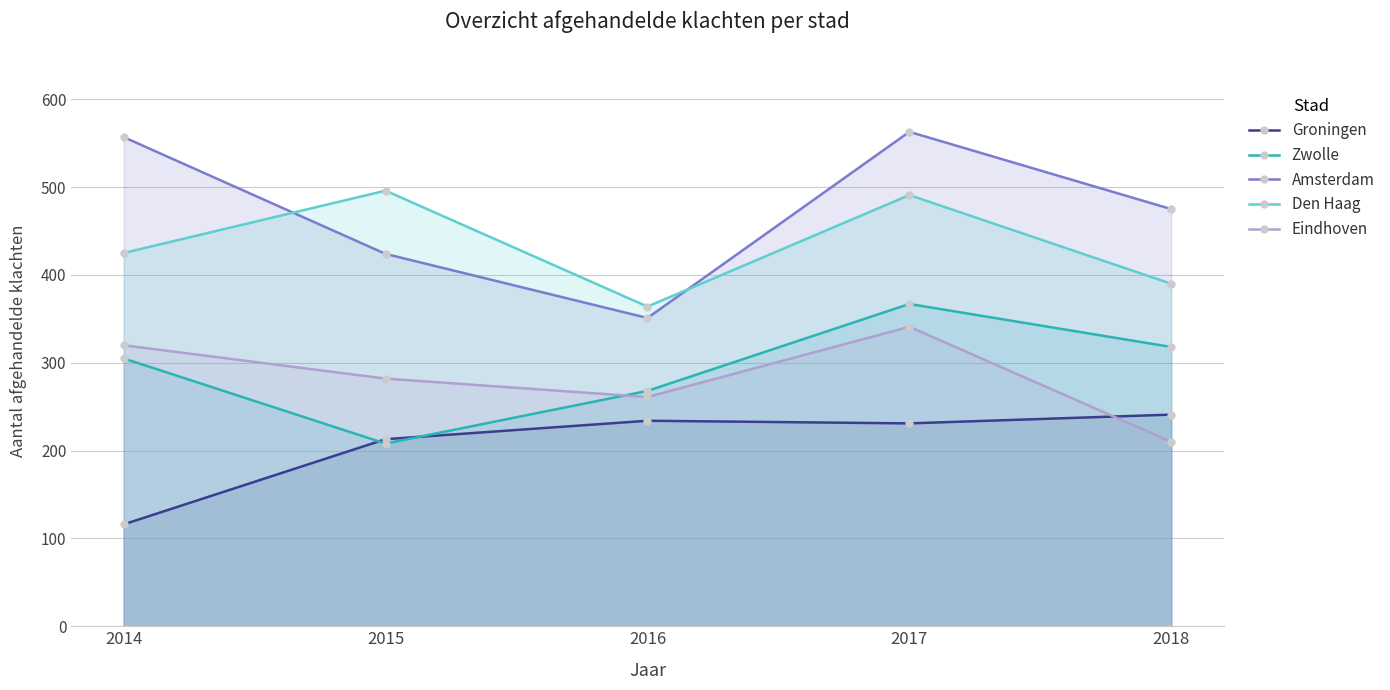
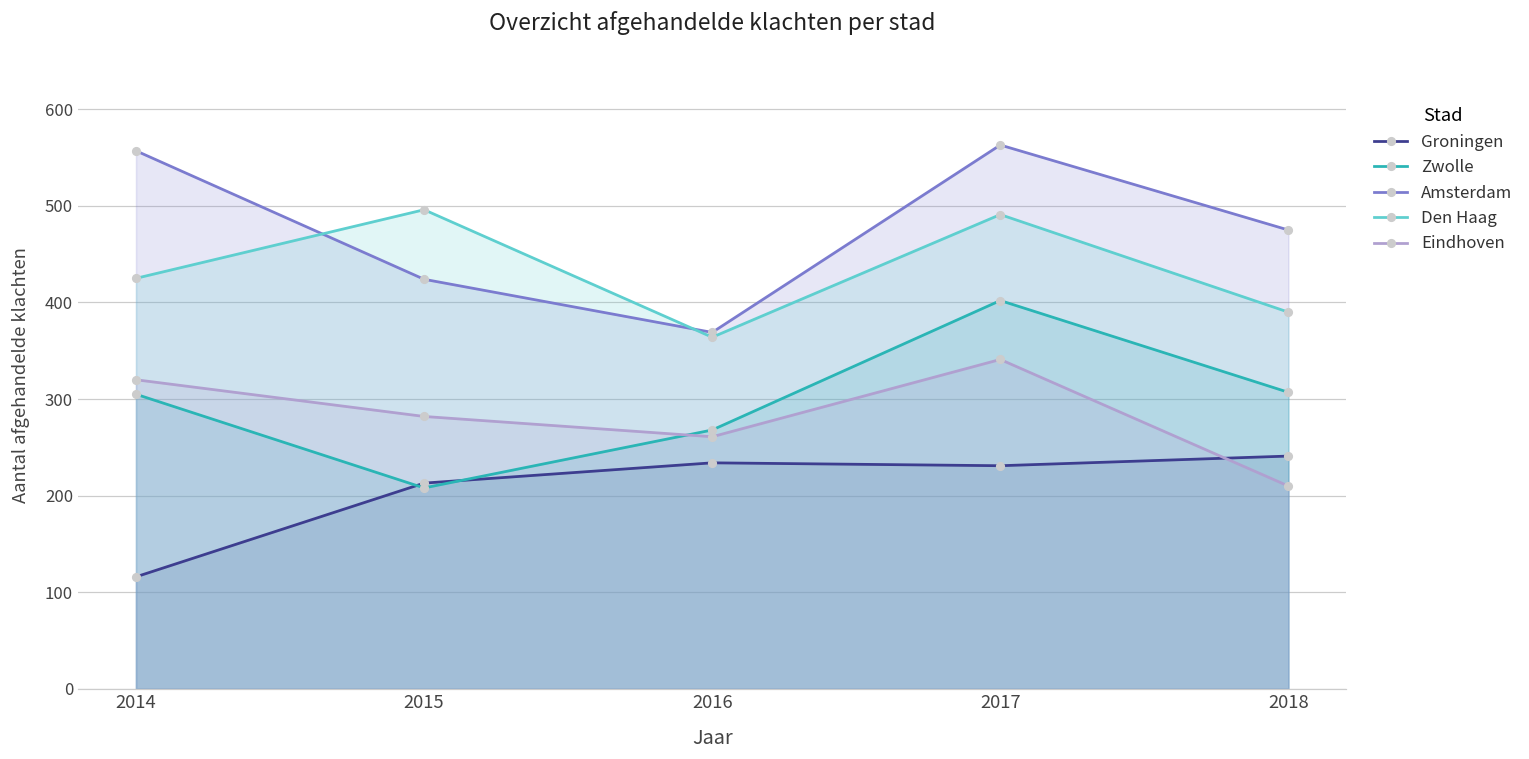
  {
    "Groningen": {
      "2014": 120,
      "2015": 210,
      "2016": 230,
      "2017": 230,
      "2018": 240
    },
    "Zwolle": {
      "2014": 310,
      "2015": 210,
      "2016": 270,
-     "2017": 370,
-     "2018": 320
+     "2017": 400,
+     "2018": 310
    },
    "Amsterdam": {
      "2014": 560,
      "2015": 420,
-     "2016": 350,
+     "2016": 370,
      "2017": 560,
      "2018": 480
    },
    "Den Haag": {
      "2014": 430,
      "2015": 500,
      "2016": 360,
      "2017": 490,
      "2018": 390
    },
    "Eindhoven": {
      "2014": 320,
      "2015": 280,
      "2016": 260,
      "2017": 340,
      "2018": 210
    }
  }
